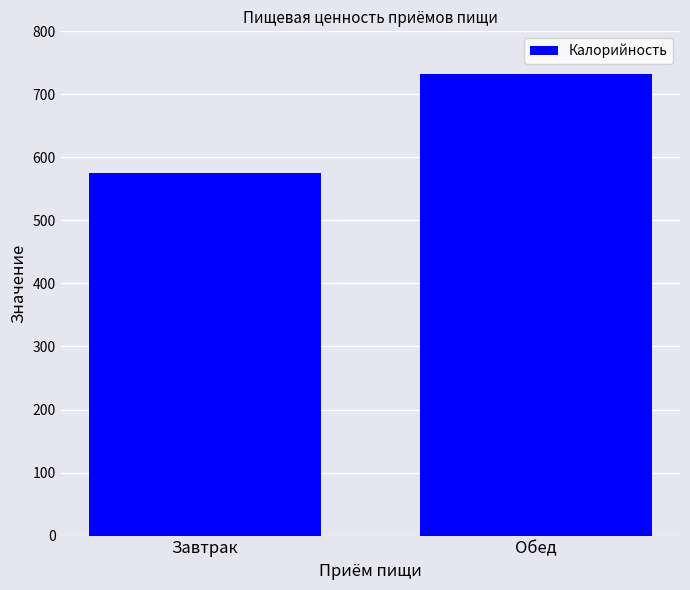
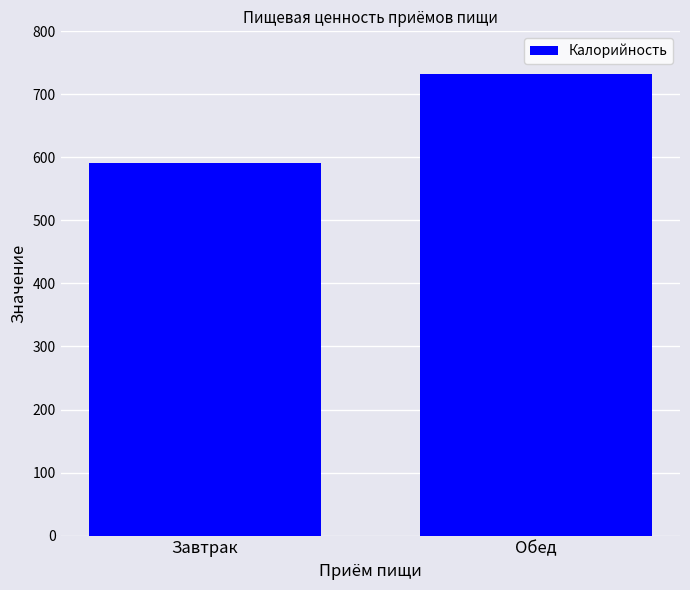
  {
-   "Завтрак": 580,
+   "Завтрак": 590,
    "Обед": 730
  }
